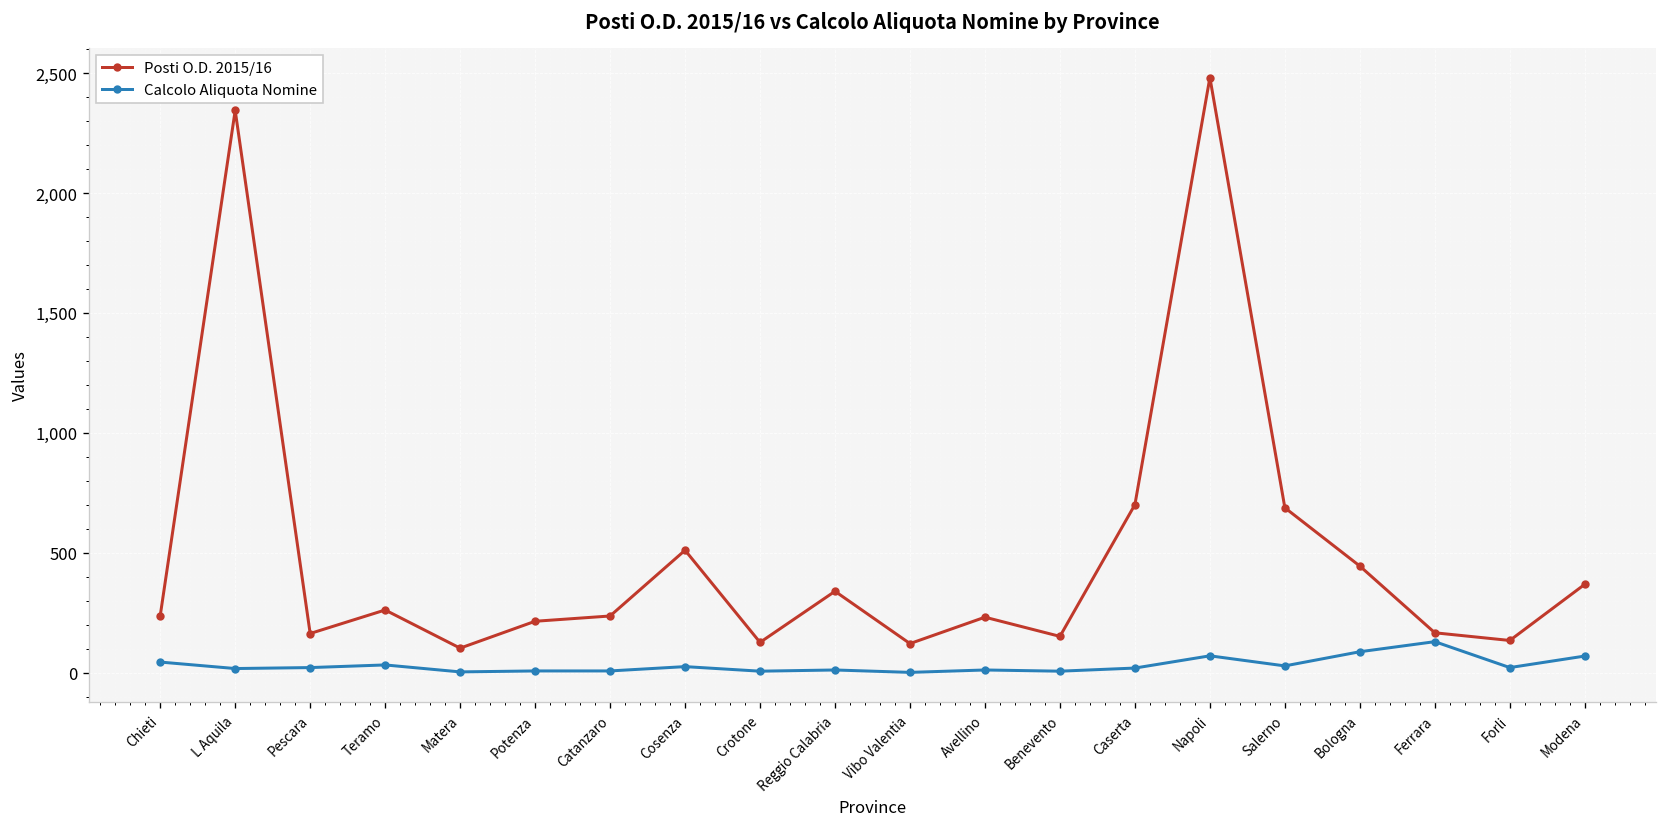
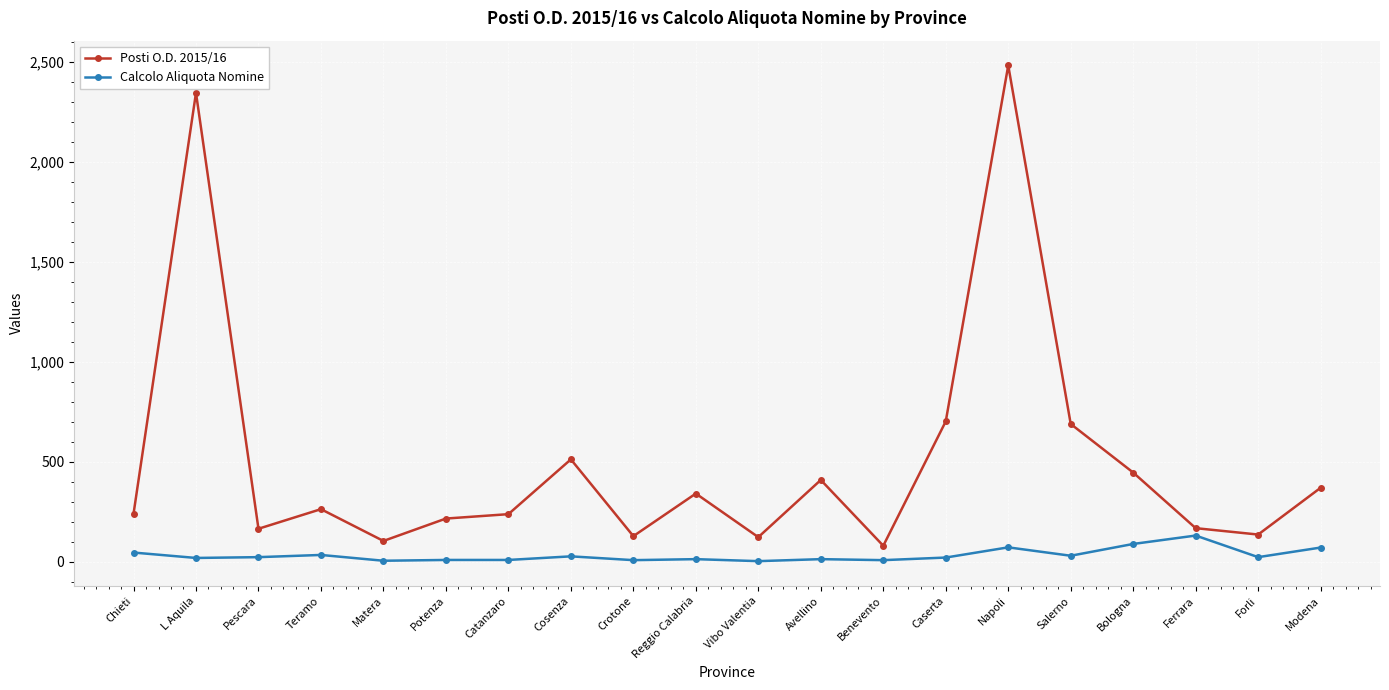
  {
    "Posti O.D. 2015/16": {
      "Chieti": "240",
      "L Aquila": "2,340",
      "Pescara": "160",
      "Teramo": "260",
      "Matera": "100",
      "Potenza": "220",
      "Catanzaro": "240",
      "Cosenza": "510",
      "Crotone": "130",
      "Reggio Calabria": "340",
      "Vibo Valentia": "120",
-     "Avellino": "230",
-     "Benevento": "150",
+     "Avellino": "410",
+     "Benevento": "80",
      "Caserta": "700",
      "Napoli": "2,480",
      "Salerno": "690",
      "Bologna": "450",
      "Ferrara": "170",
      "Forli": "140",
      "Modena": "370"
    },
    "Calcolo Aliquota Nomine": {
      "Chieti": "50",
      "L Aquila": "20",
      "Pescara": "20",
      "Teramo": "30",
      "Matera": "0",
      "Potenza": "10",
      "Catanzaro": "10",
      "Cosenza": "30",
      "Crotone": "10",
      "Reggio Calabria": "10",
      "Vibo Valentia": "0",
      "Avellino": "10",
      "Benevento": "10",
      "Caserta": "20",
      "Napoli": "70",
      "Salerno": "30",
      "Bologna": "90",
      "Ferrara": "130",
      "Forli": "20",
      "Modena": "70"
    }
  }
